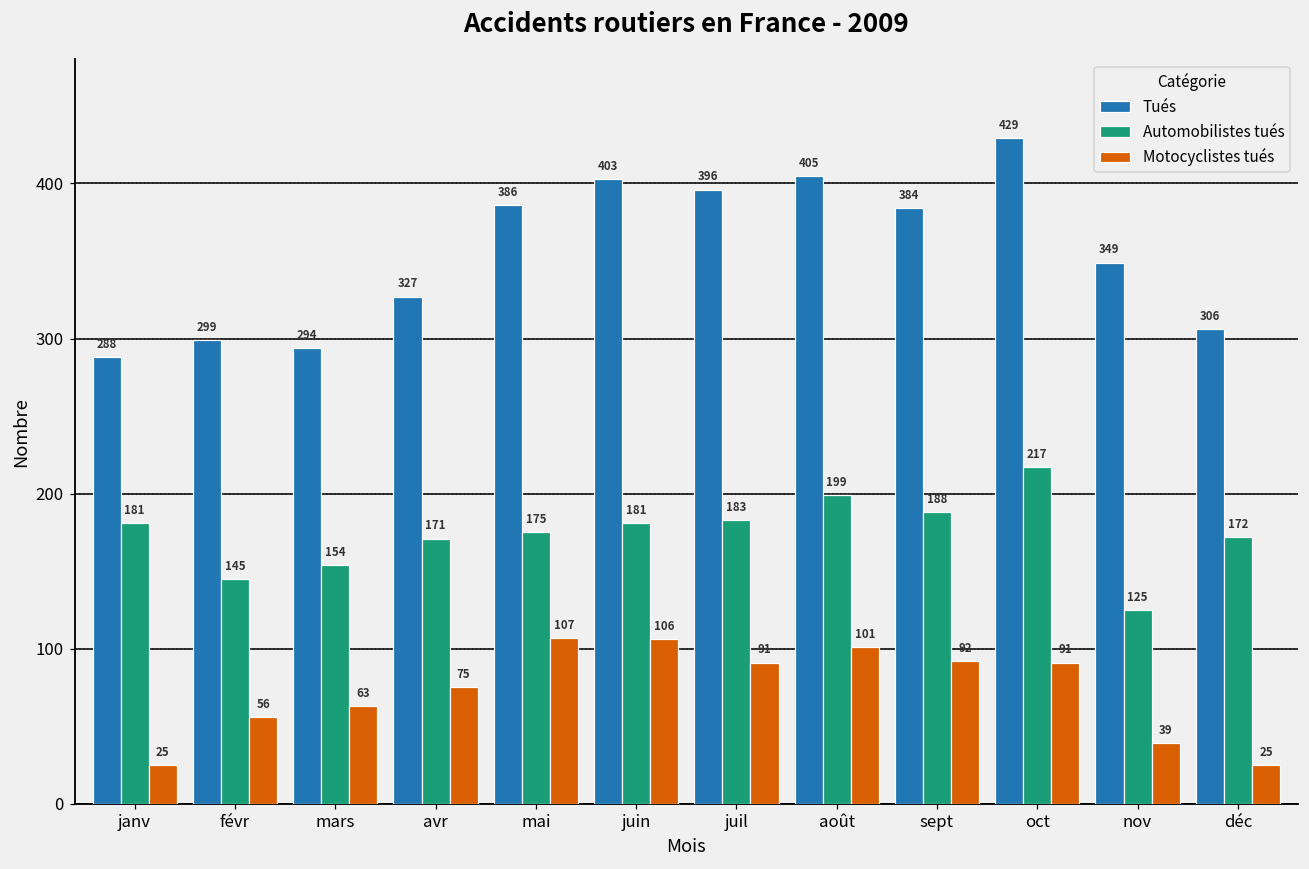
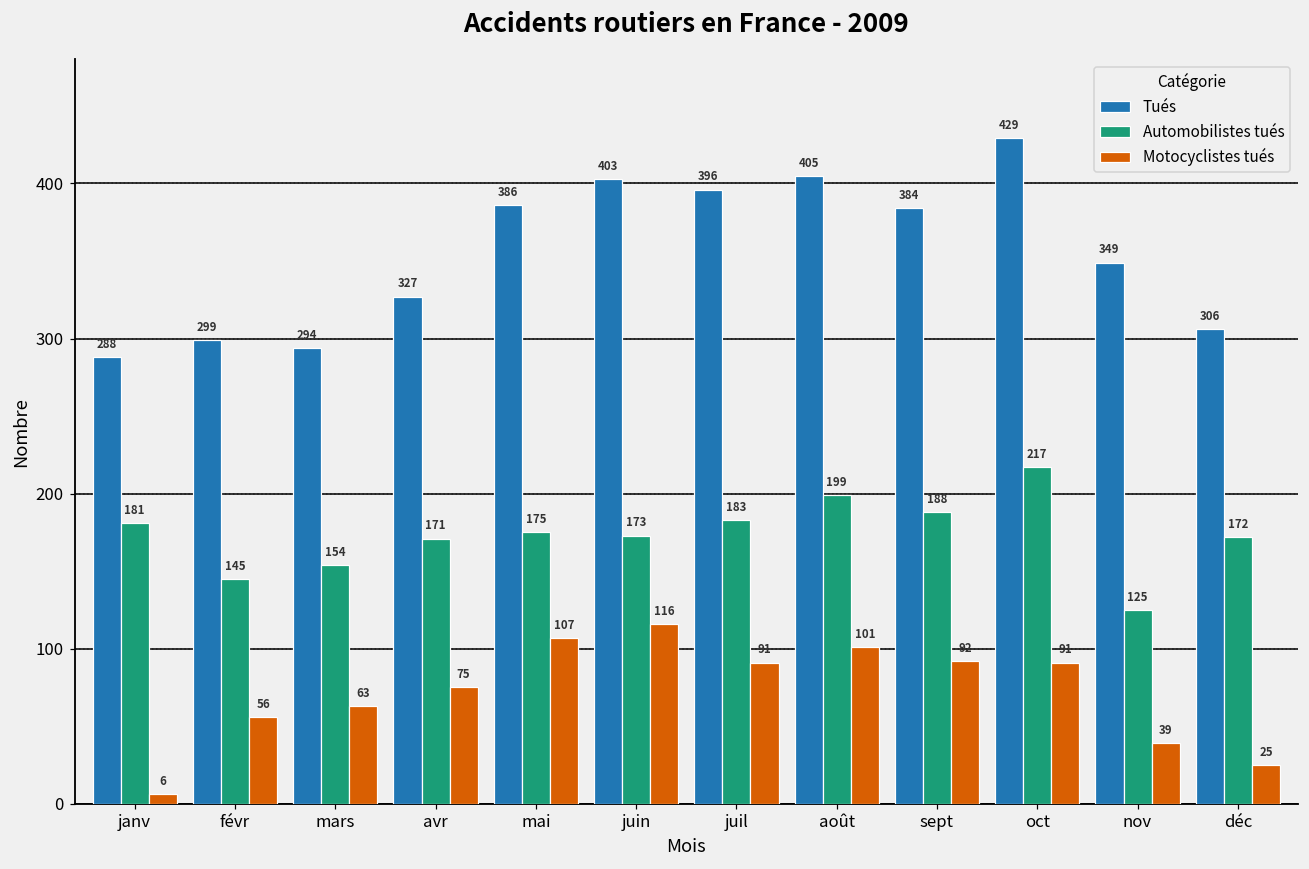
  {
    "Tués": {
      "janv": 288,
      "févr": 299,
      "mars": 294,
      "avr": 327,
      "mai": 386,
      "juin": 403,
      "juil": 396,
      "août": 405,
      "sept": 384,
      "oct": 429,
      "nov": 349,
      "déc": 306
    },
    "Automobilistes tués": {
      "janv": 181,
      "févr": 145,
      "mars": 154,
      "avr": 171,
      "mai": 175,
-     "juin": 181,
+     "juin": 173,
      "juil": 183,
      "août": 199,
      "sept": 188,
      "oct": 217,
      "nov": 125,
      "déc": 172
    },
    "Motocyclistes tués": {
-     "janv": 25,
+     "janv": 6,
      "févr": 56,
      "mars": 63,
      "avr": 75,
      "mai": 107,
-     "juin": 106,
+     "juin": 116,
      "juil": 91,
      "août": 101,
      "sept": 92,
      "oct": 91,
      "nov": 39,
      "déc": 25
    }
  }
